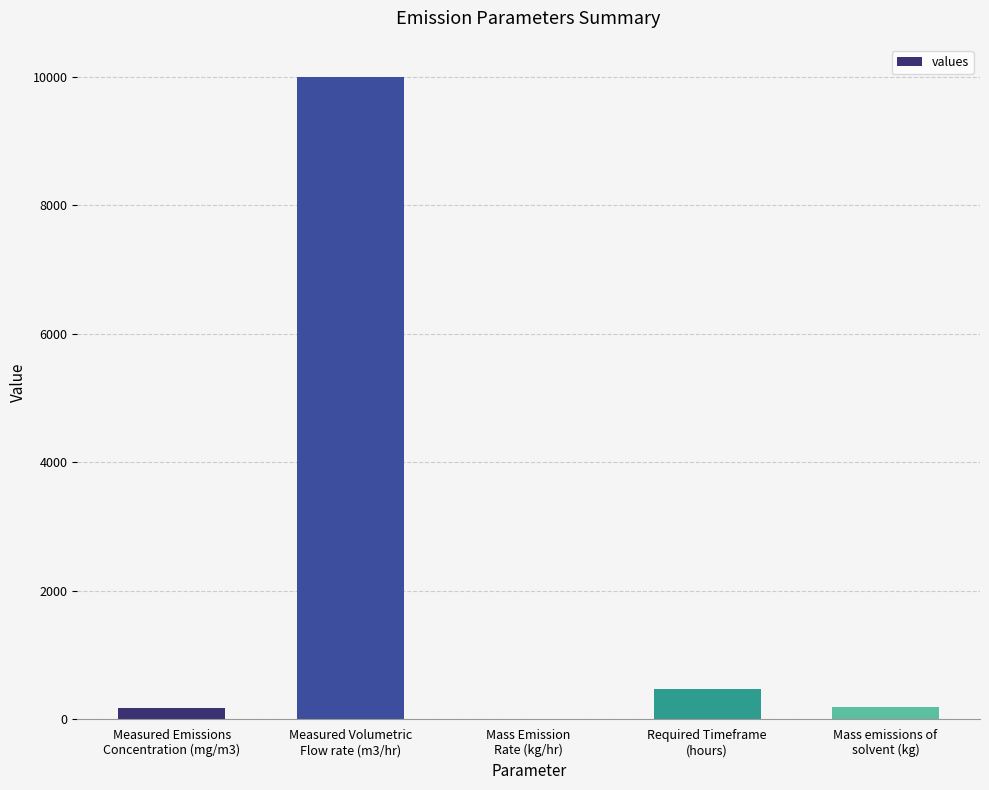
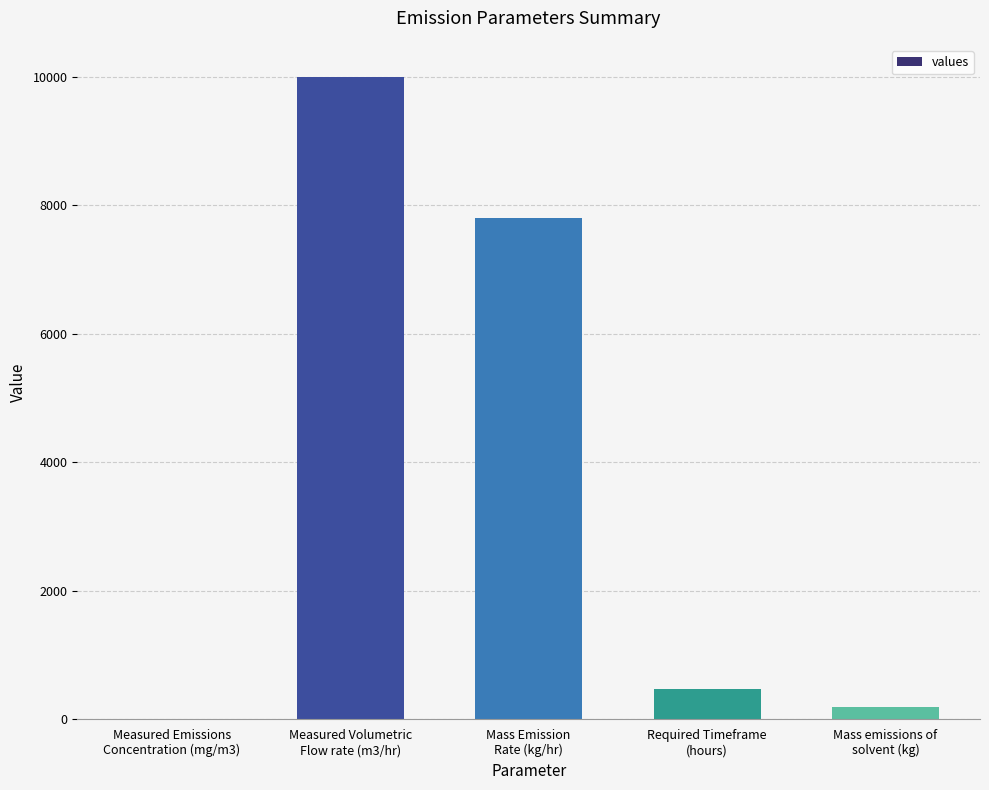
  {
-   "Measured Emissions Concentration (mg/m3)": 200,
+   "Measured Emissions Concentration (mg/m3)": 0,
    "Measured Volumetric Flow rate (m3/hr)": 10000,
-   "Mass Emission Rate (kg/hr)": 0,
+   "Mass Emission Rate (kg/hr)": 7800,
    "Required Timeframe (hours)": 500,
    "Mass emissions of solvent (kg)": 200
  }
